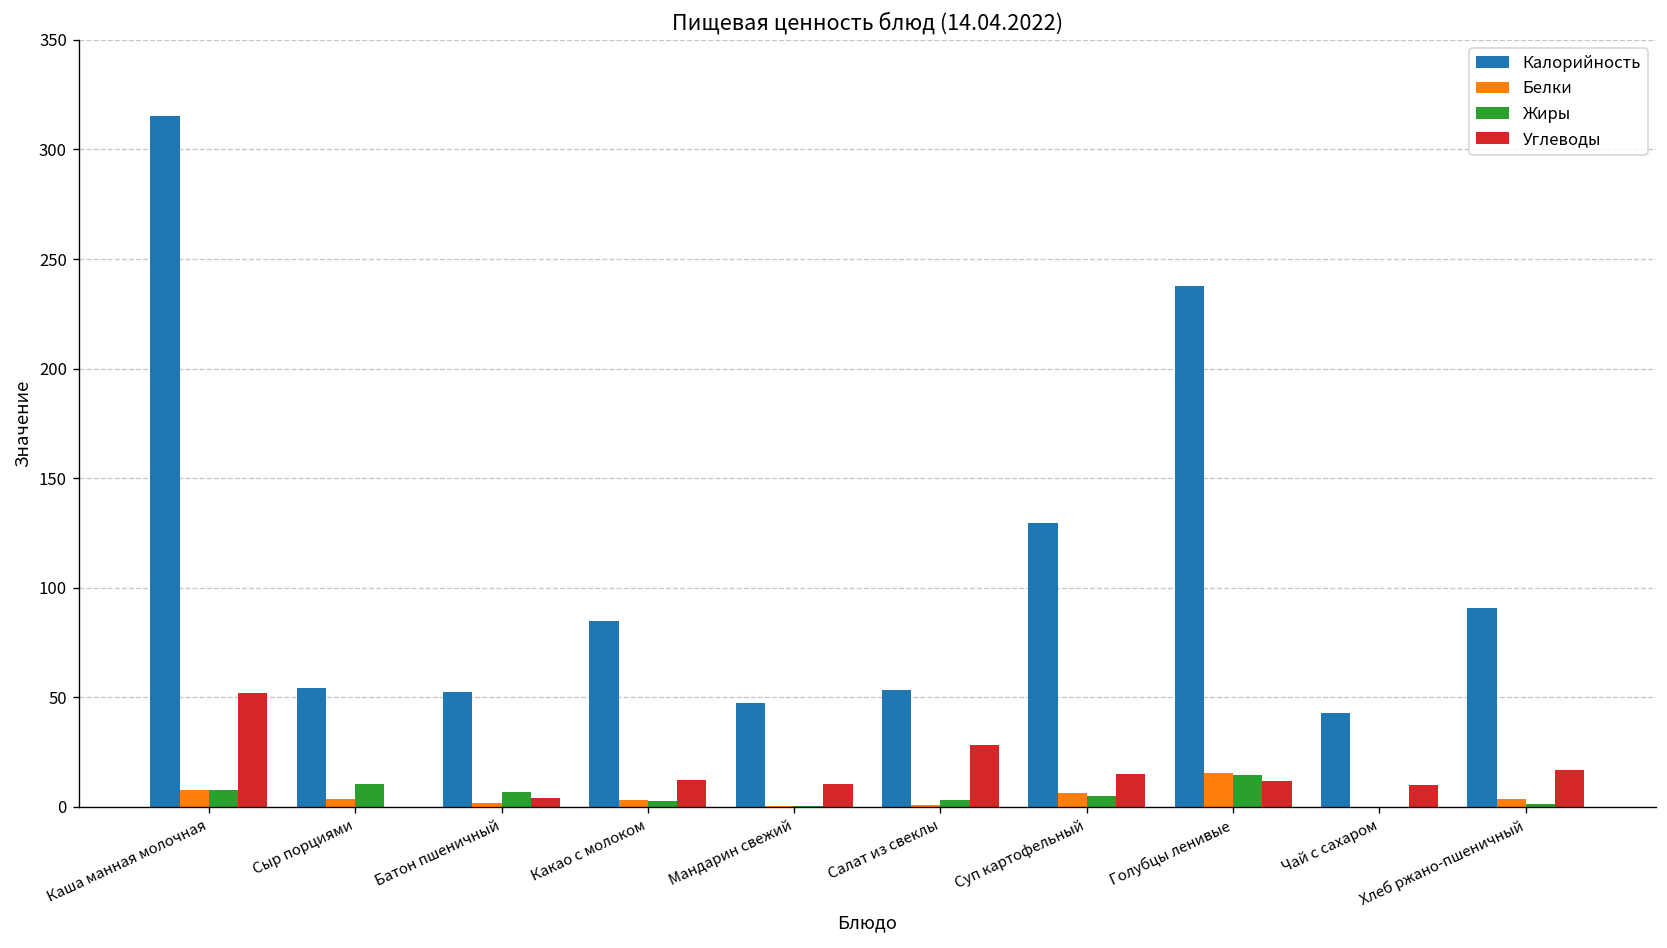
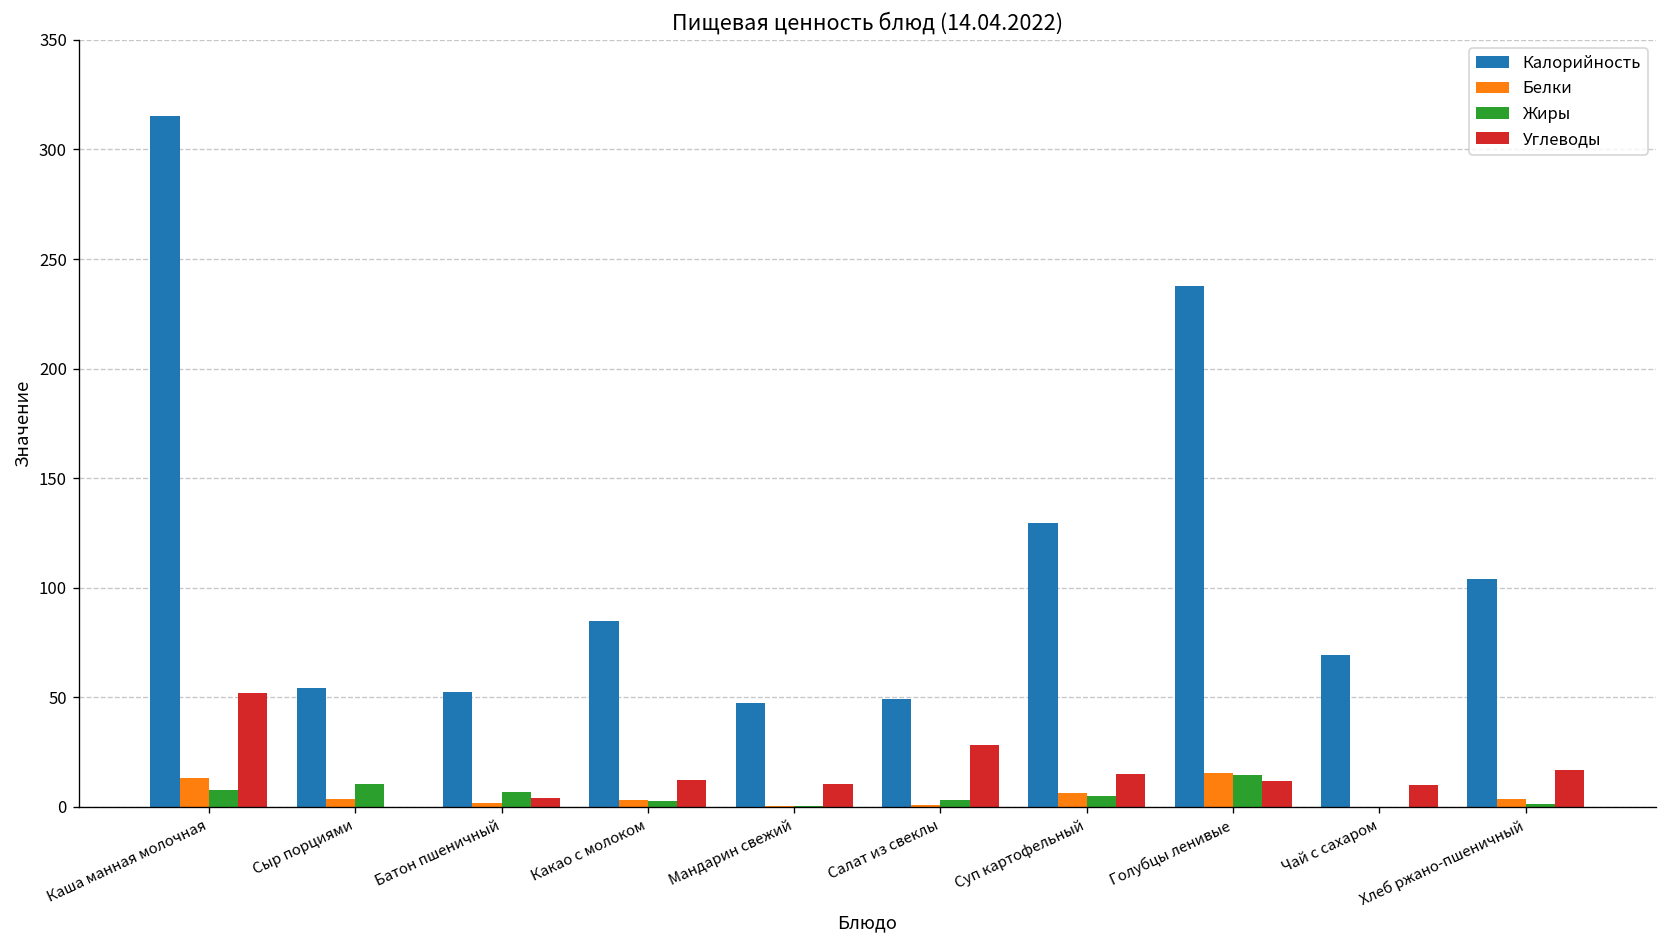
  {
    "Калорийность": {
      "Каша манная молочная": 315,
      "Сыр порциями": 54,
      "Батон пшеничный": 52,
      "Какао с молоком": 85,
      "Мандарин свежий": 48,
-     "Салат из свеклы": 53,
+     "Салат из свеклы": 49,
      "Суп картофельный": 130,
      "Голубцы ленивые": 238,
-     "Чай с сахаром": 43,
-     "Хлеб ржано-пшеничный": 91
+     "Чай с сахаром": 69,
+     "Хлеб ржано-пшеничный": 104
    },
    "Белки": {
-     "Каша манная молочная": 8,
+     "Каша манная молочная": 13,
      "Сыр порциями": 3,
      "Батон пшеничный": 2,
      "Какао с молоком": 3,
      "Суп картофельный": 6,
      "Голубцы ленивые": 15,
      "Хлеб ржано-пшеничный": 3
    },
    "Жиры": {
      "Каша манная молочная": 8,
      "Сыр порциями": 11,
      "Батон пшеничный": 7,
      "Какао с молоком": 3,
      "Салат из свеклы": 3,
      "Суп картофельный": 5,
      "Голубцы ленивые": 15,
      "Чай с сахаром": 0
    },
    "Углеводы": {
      "Каша манная молочная": 52,
      "Сыр порциями": 0,
      "Батон пшеничный": 4,
      "Какао с молоком": 12,
      "Мандарин свежий": 10,
      "Салат из свеклы": 28,
      "Суп картофельный": 15,
      "Голубцы ленивые": 12,
      "Чай с сахаром": 10,
      "Хлеб ржано-пшеничный": 17
    }
  }
